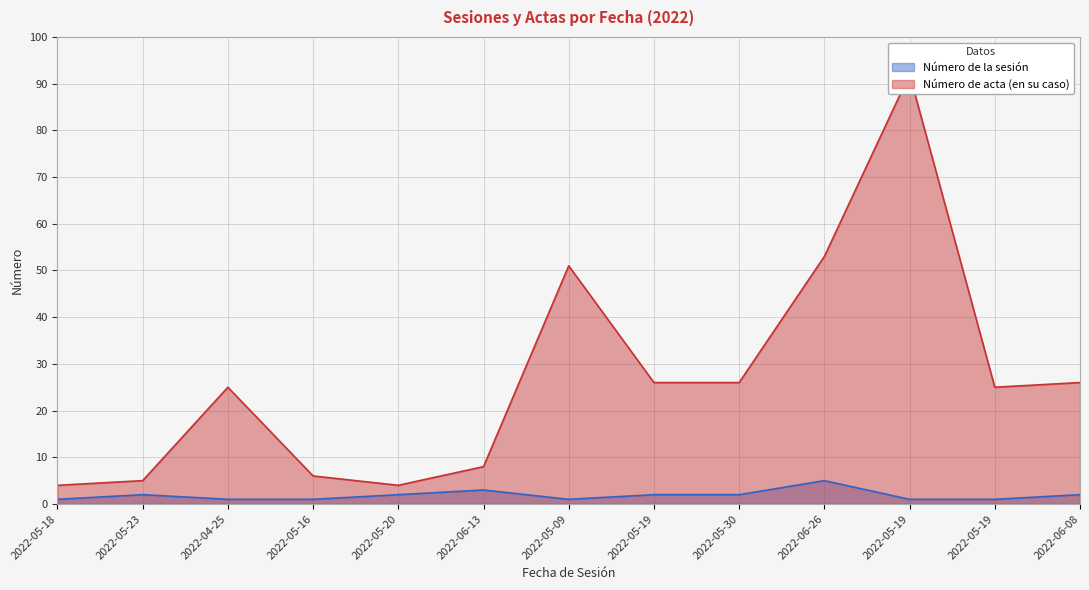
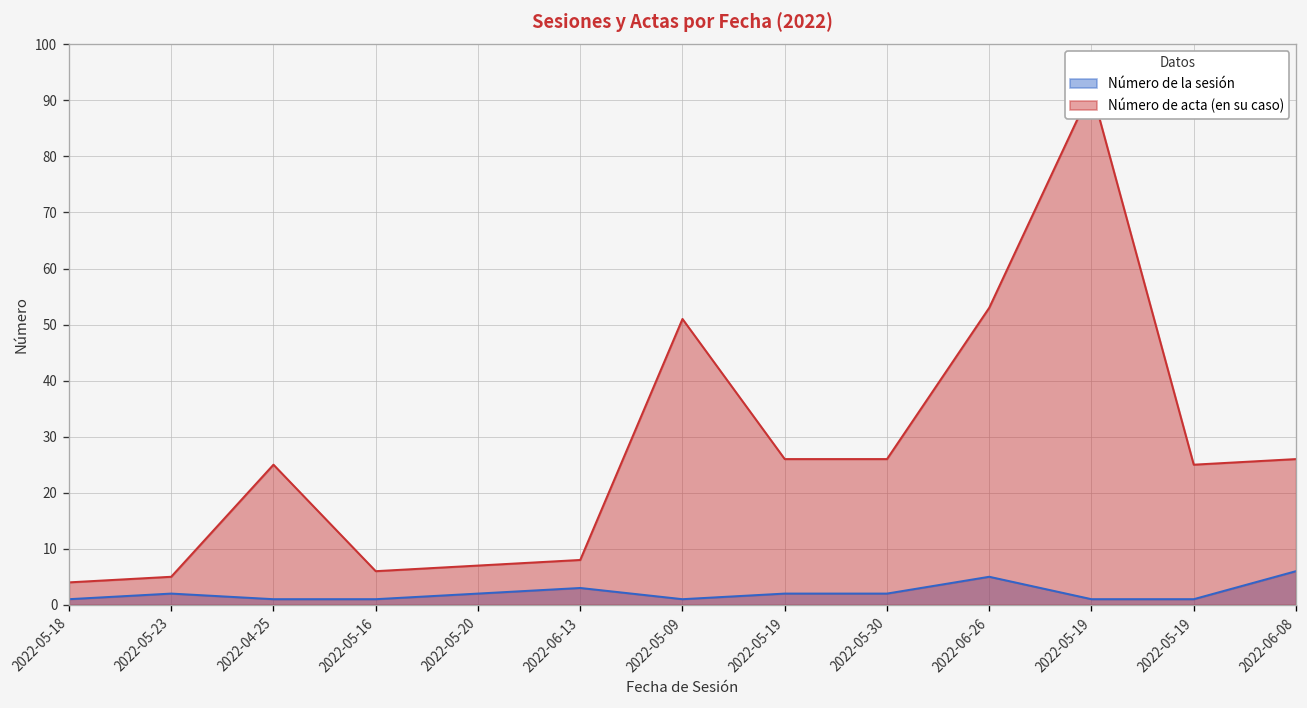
  {
    "Número de la sesión": {
      "2022-05-18": 1,
      "2022-05-23": 2,
      "2022-04-25": 1,
      "2022-05-16": 1,
      "2022-05-20": 2,
      "2022-06-13": 3,
      "2022-05-09": 1,
      "2022-05-30": 2,
      "2022-06-26": 5,
-     "2022-06-08": 2
+     "2022-06-08": 6
    },
    "Número de acta (en su caso)": {
      "2022-05-18": 4,
      "2022-05-23": 5,
      "2022-04-25": 25,
      "2022-05-16": 6,
-     "2022-05-20": 4,
+     "2022-05-20": 7,
      "2022-06-13": 8,
      "2022-05-09": 51,
      "2022-05-30": 26,
      "2022-06-26": 53,
      "2022-06-08": 26
    }
  }
